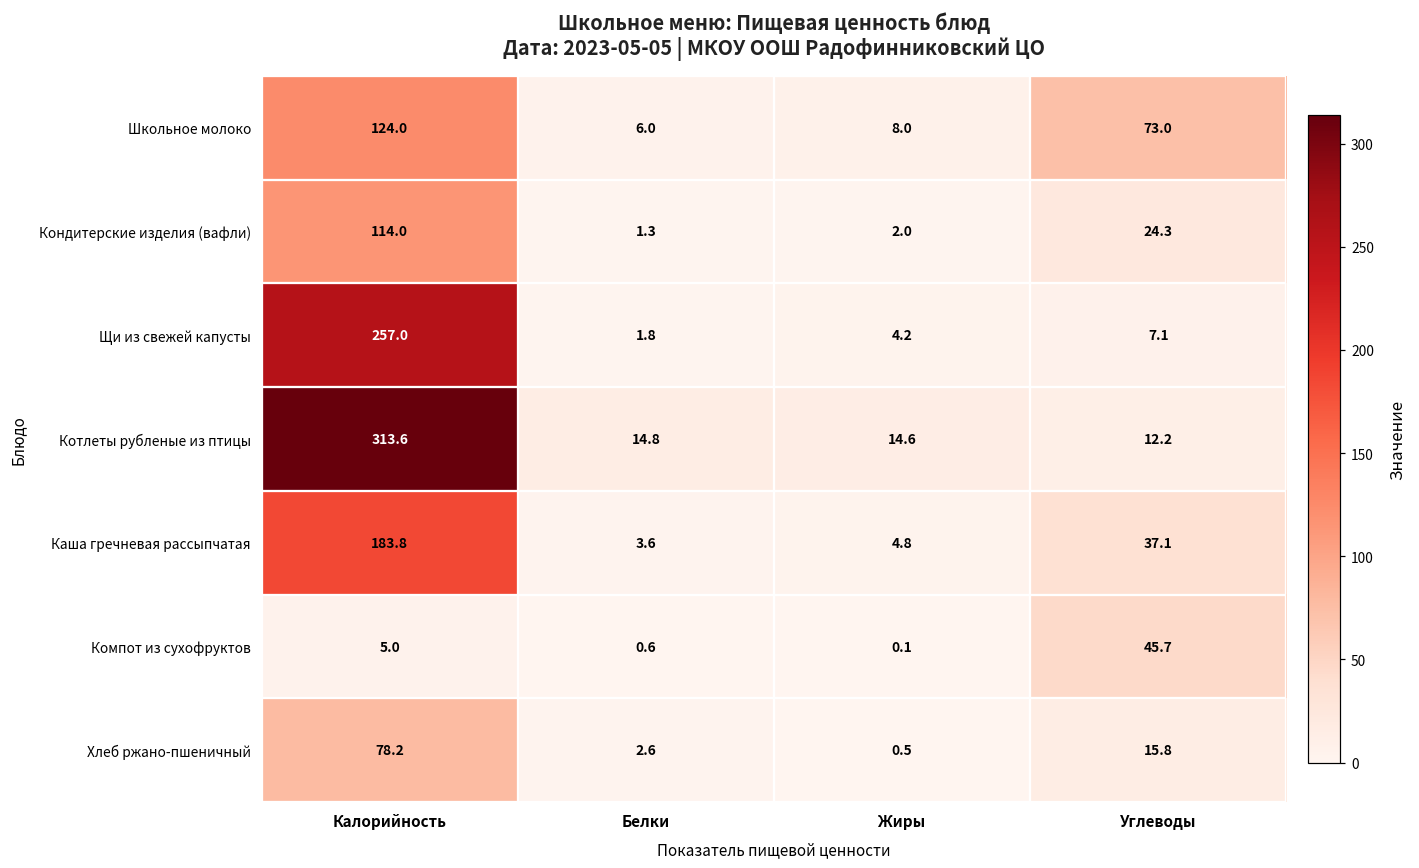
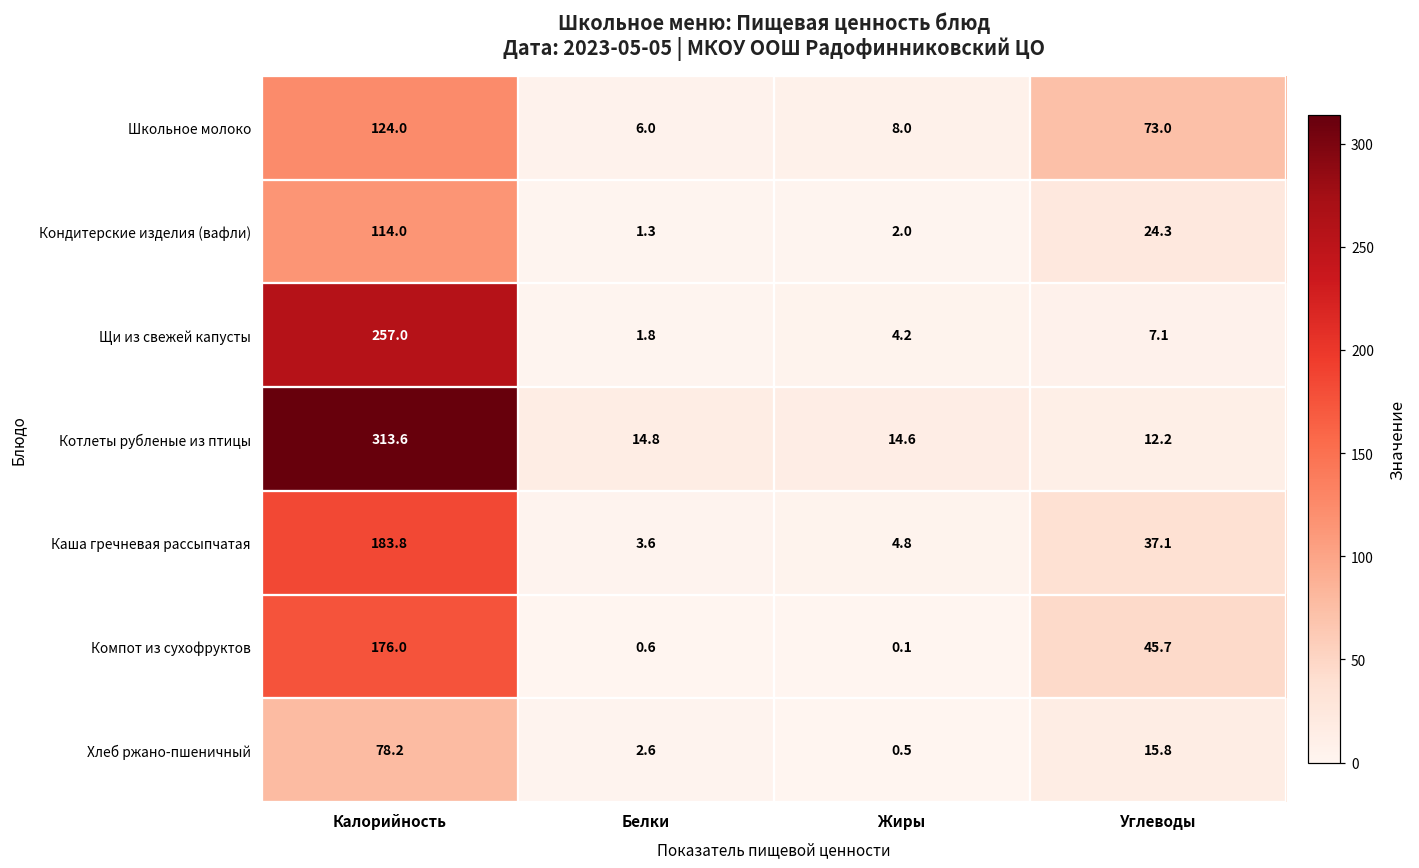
  {
    "Школьное молоко": {
      "Калорийность": 124.0,
      "Белки": 6.0,
      "Жиры": 8.0,
      "Углеводы": 73.0
    },
    "Кондитерские изделия (вафли)": {
      "Калорийность": 114.0,
      "Белки": 1.3,
      "Жиры": 2.0,
      "Углеводы": 24.3
    },
    "Щи из свежей капусты": {
      "Калорийность": 257.0,
      "Белки": 1.8,
      "Жиры": 4.2,
      "Углеводы": 7.1
    },
    "Котлеты рубленые из птицы": {
      "Калорийность": 313.6,
      "Белки": 14.8,
      "Жиры": 14.6,
      "Углеводы": 12.2
    },
    "Каша гречневая рассыпчатая": {
      "Калорийность": 183.8,
      "Белки": 3.6,
      "Жиры": 4.8,
      "Углеводы": 37.1
    },
    "Компот из сухофруктов": {
-     "Калорийность": 5.0,
+     "Калорийность": 176.0,
      "Белки": 0.6,
      "Жиры": 0.1,
      "Углеводы": 45.7
    },
    "Хлеб ржано-пшеничный": {
      "Калорийность": 78.2,
      "Белки": 2.6,
      "Жиры": 0.5,
      "Углеводы": 15.8
    }
  }
